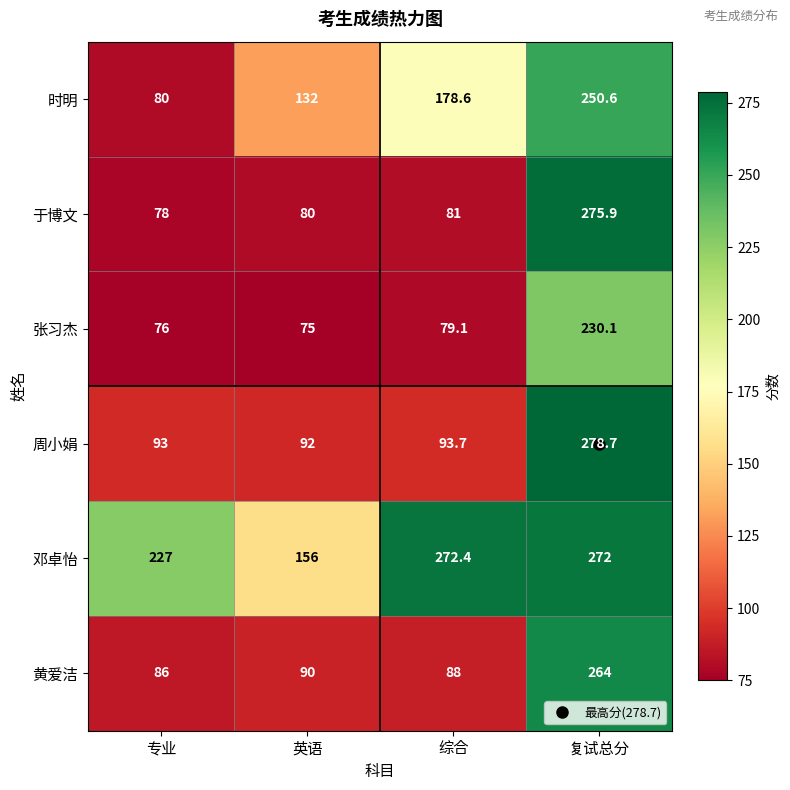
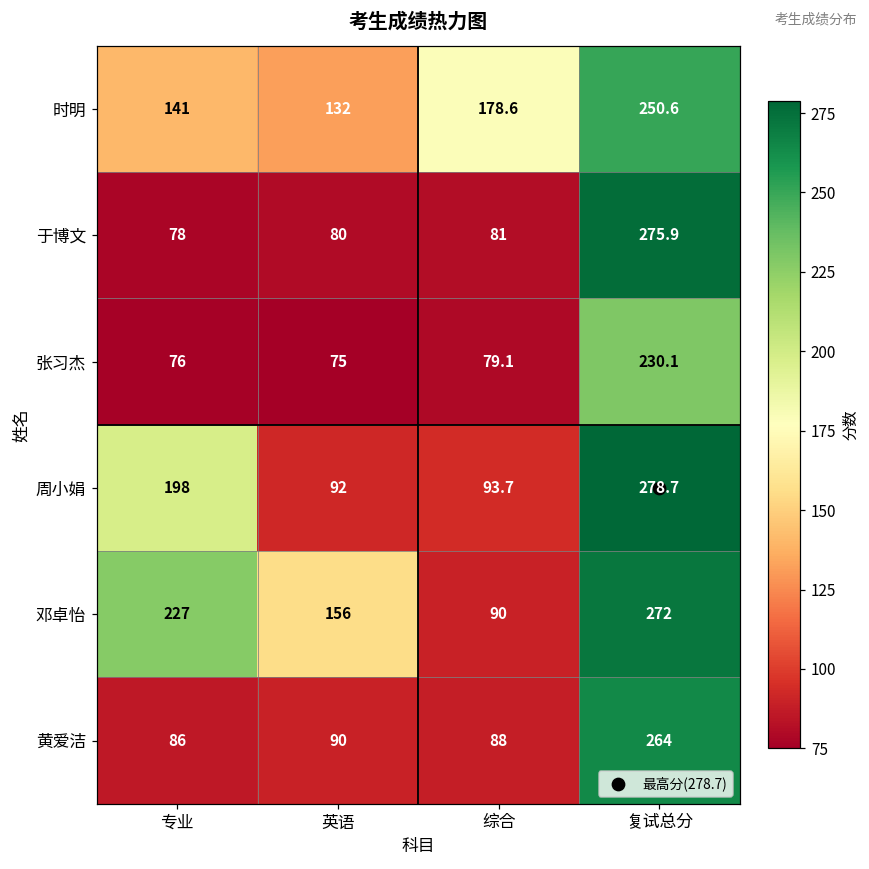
  {
    "时明": {
-     "专业": 80,
+     "专业": 141,
      "英语": 132,
      "综合": 178.6,
      "复试总分": 250.6
    },
    "于博文": {
      "专业": 78,
      "英语": 80,
      "综合": 81,
      "复试总分": 275.9
    },
    "张习杰": {
      "专业": 76,
      "英语": 75,
      "综合": 79.1,
      "复试总分": 230.1
    },
    "周小娟": {
-     "专业": 93,
+     "专业": 198,
      "英语": 92,
      "综合": 93.7
    },
    "邓卓怡": {
      "专业": 227,
      "英语": 156,
-     "综合": 272.4,
+     "综合": 90,
      "复试总分": 272
    },
    "黄爱洁": {
      "专业": 86,
      "英语": 90,
      "综合": 88,
      "复试总分": 264
    }
  }
